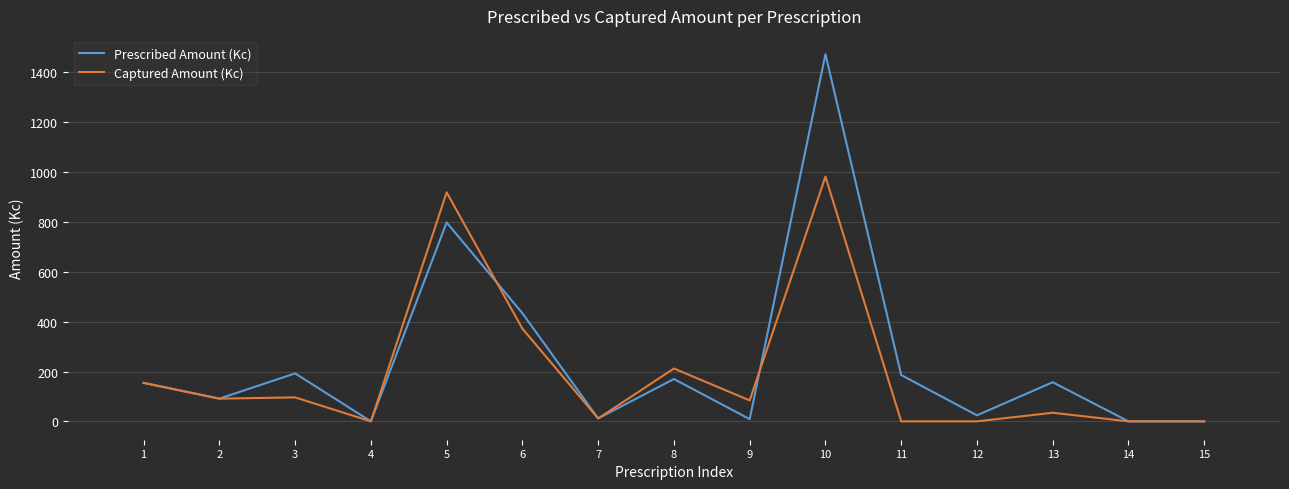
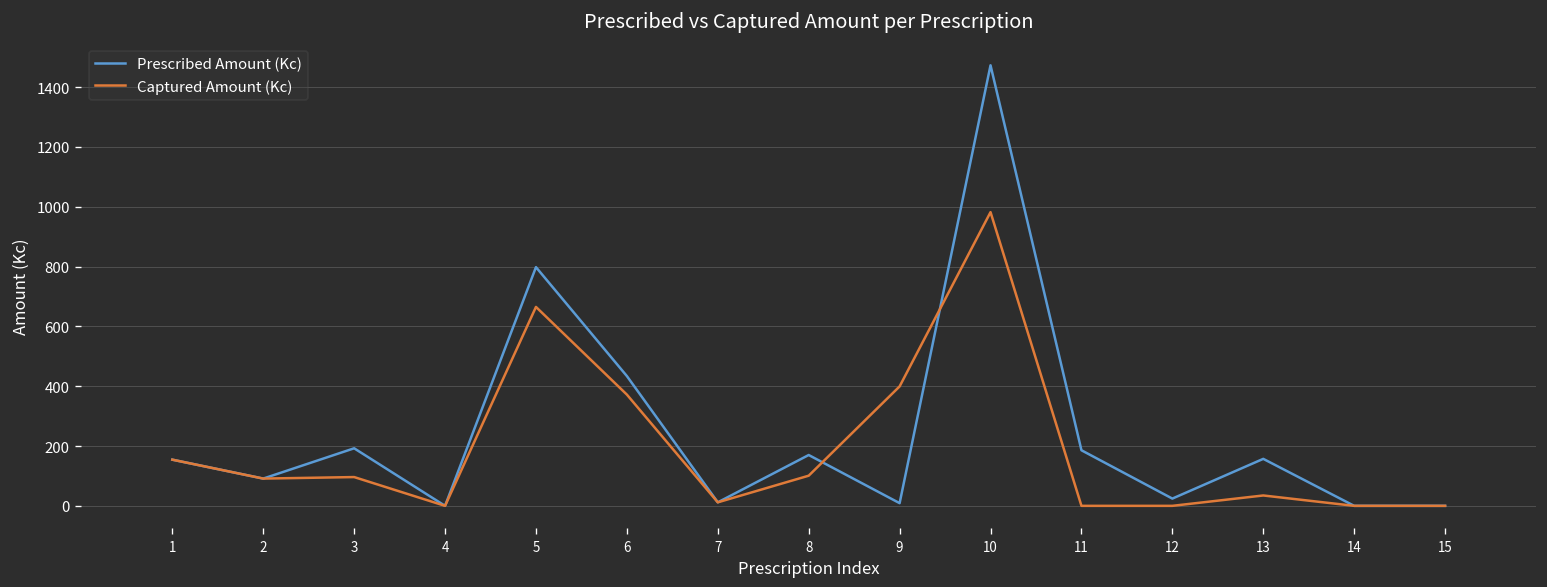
  {
    "Prescribed Amount (Kc)": {
      "3": 190,
      "5": 800,
      "6": 430,
      "8": 170,
      "9": 10,
      "10": 1470,
      "11": 190,
      "12": 20,
      "13": 160
    },
    "Captured Amount (Kc)": {
      "3": 100,
-     "5": 920,
+     "5": 660,
      "6": 370,
-     "8": 210,
-     "9": 80,
+     "8": 100,
+     "9": 400,
      "10": 980,
      "11": 0,
      "12": 0,
      "13": 30
    }
  }
